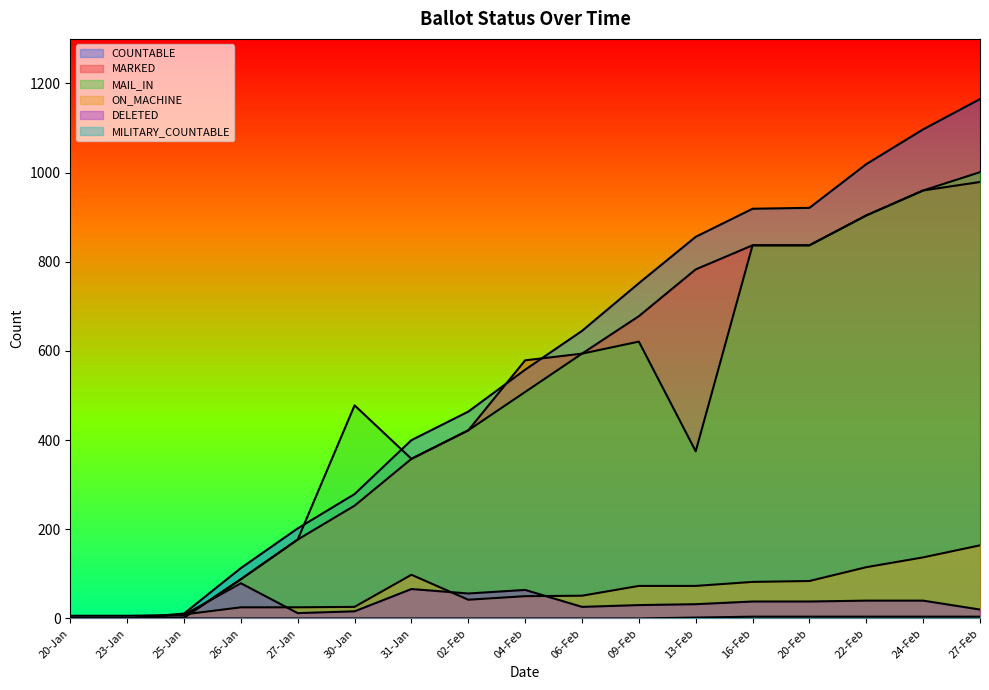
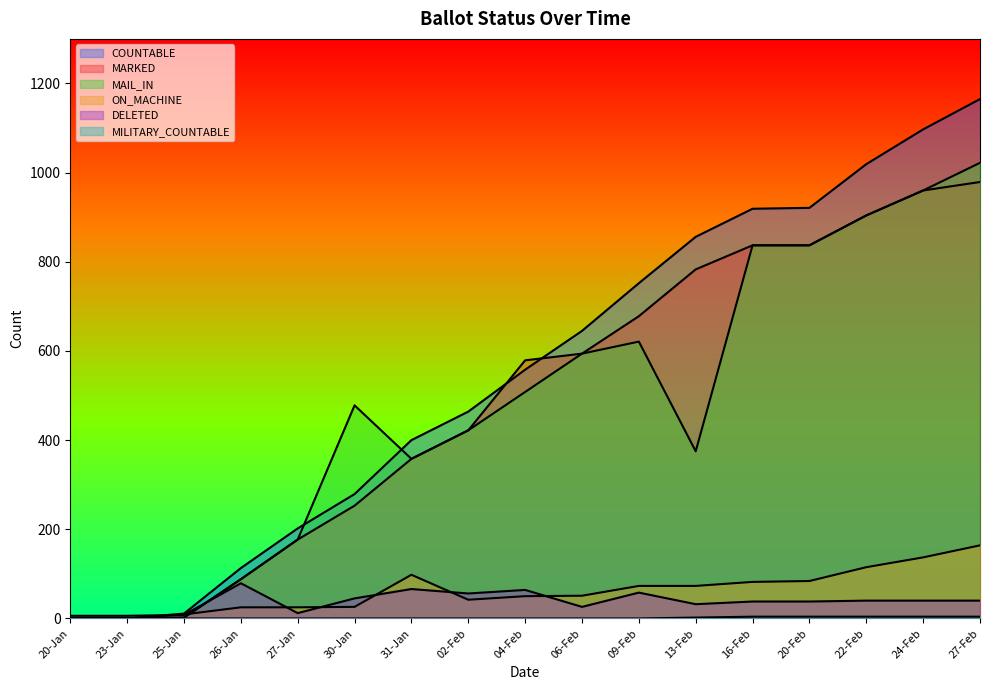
  {
    "MARKED": {
      "30-Jan": 250,
      "04-Feb": 580,
      "09-Feb": 680,
      "13-Feb": 780,
      "27-Feb": 980
    },
    "MAIL_IN": {
      "30-Jan": 480,
      "04-Feb": 510,
      "09-Feb": 620,
      "13-Feb": 380,
-     "27-Feb": 1000
+     "27-Feb": 1020
    },
    "ON_MACHINE": {
      "26-Jan": 30,
      "27-Jan": 30,
      "30-Jan": 30,
      "31-Jan": 100,
      "02-Feb": 40,
      "04-Feb": 50,
      "06-Feb": 50,
      "09-Feb": 70,
      "13-Feb": 70,
      "16-Feb": 80,
      "20-Feb": 80,
      "22-Feb": 120,
      "24-Feb": 140,
      "27-Feb": 160
    },
    "DELETED": {
      "20-Jan": 10,
      "23-Jan": 10,
      "26-Jan": 80,
      "27-Jan": 10,
-     "30-Jan": 20,
+     "30-Jan": 50,
      "31-Jan": 70,
      "02-Feb": 60,
      "04-Feb": 60,
      "06-Feb": 30,
-     "09-Feb": 30,
+     "09-Feb": 60,
      "13-Feb": 30,
      "16-Feb": 40,
      "20-Feb": 40,
      "22-Feb": 40,
      "24-Feb": 40,
-     "27-Feb": 20
+     "27-Feb": 40
    }
  }
